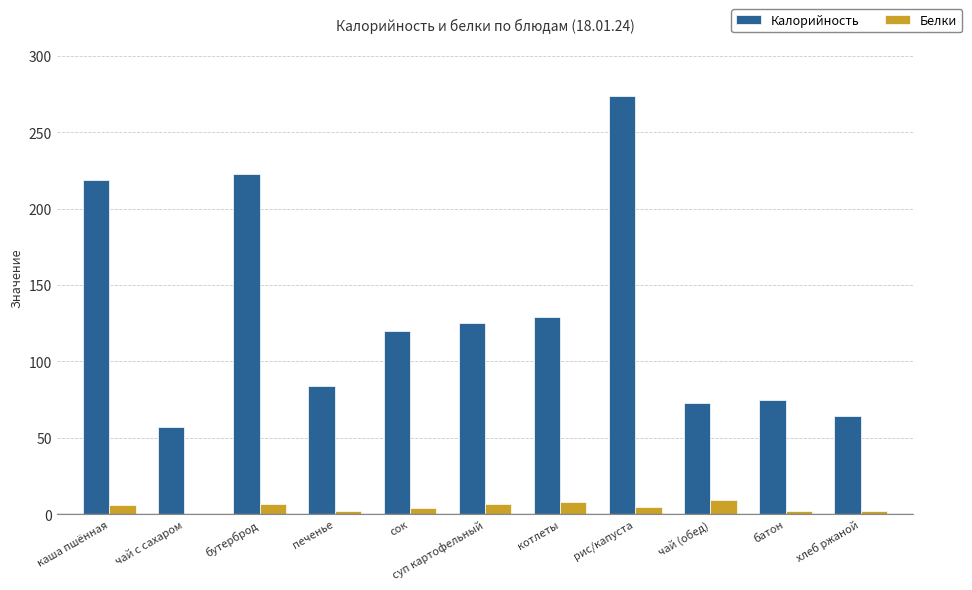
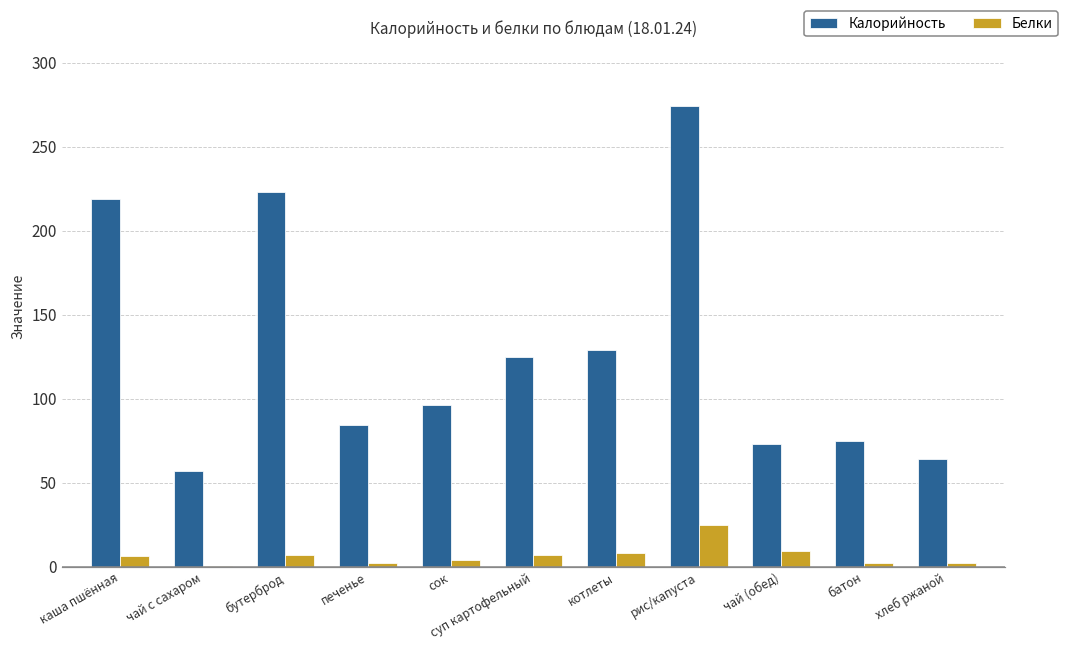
  {
    "Калорийность": {
      "каша пшённая": 219,
      "чай с сахаром": 57,
      "бутерброд": 223,
      "печенье": 84,
-     "сок": 120,
+     "сок": 96,
      "суп картофельный": 125,
      "котлеты": 129,
      "рис/капуста": 274,
      "чай (обед)": 73,
      "батон": 75,
      "хлеб ржаной": 64
    },
    "Белки": {
      "каша пшённая": 6,
      "бутерброд": 7,
      "печенье": 2,
      "сок": 4,
      "суп картофельный": 7,
      "котлеты": 8,
-     "рис/капуста": 5,
+     "рис/капуста": 25,
      "чай (обед)": 9,
      "батон": 2,
      "хлеб ржаной": 2
    }
  }
